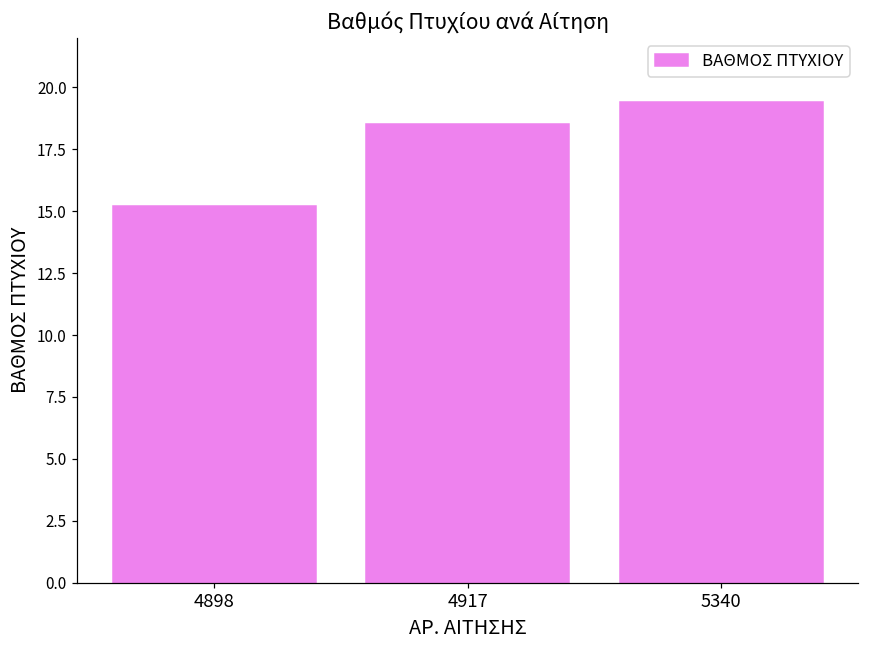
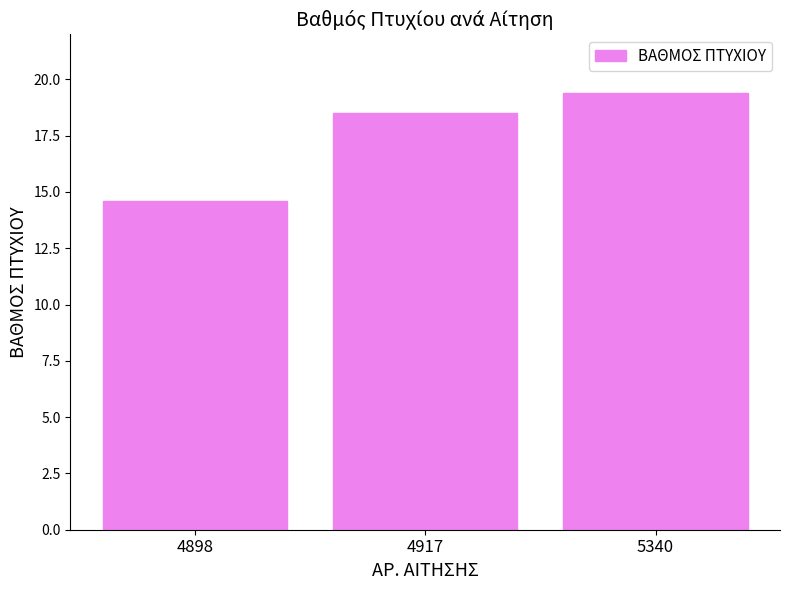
  {
-   "4898": 15.2,
+   "4898": 14.6,
    "4917": 18.5,
    "5340": 19.4
  }
